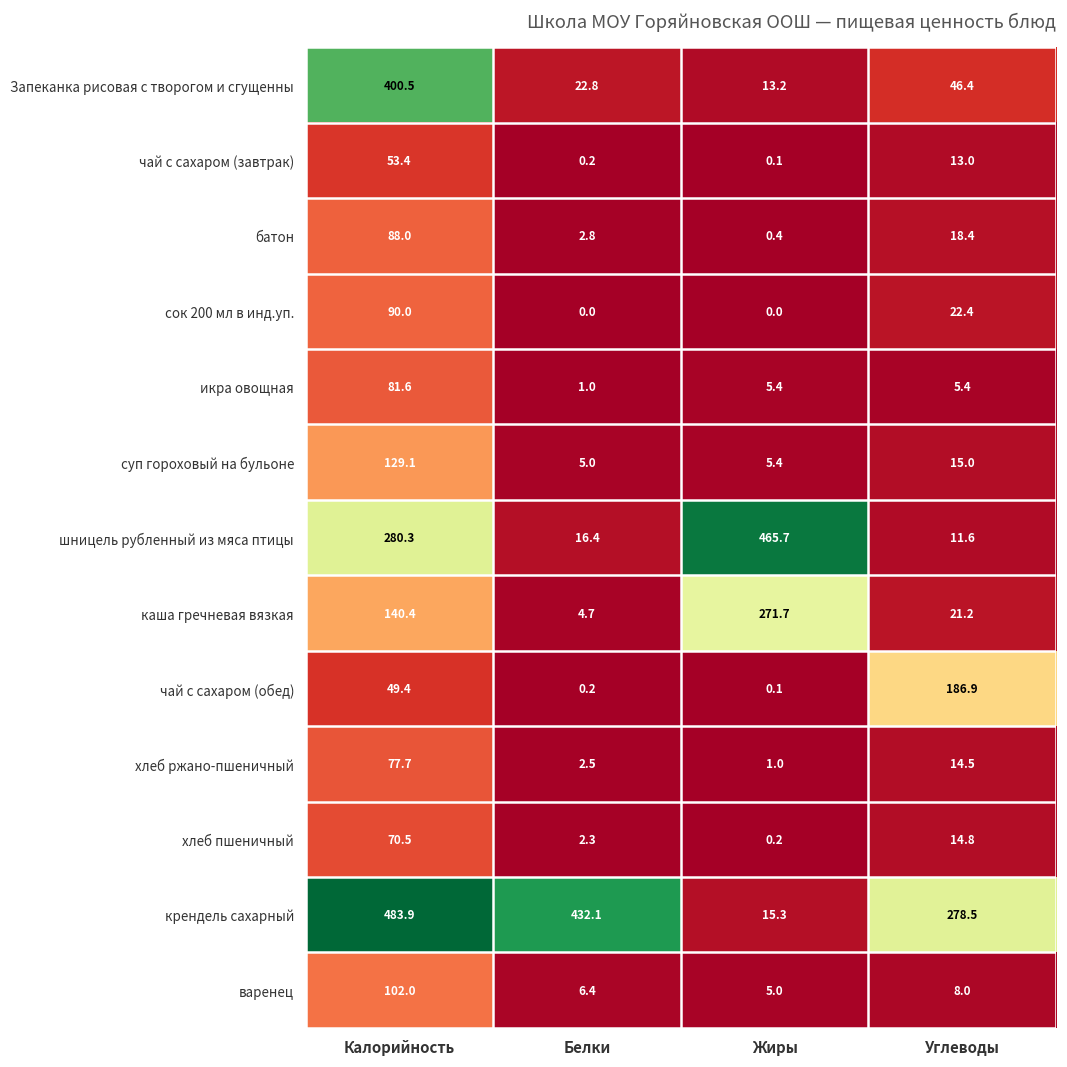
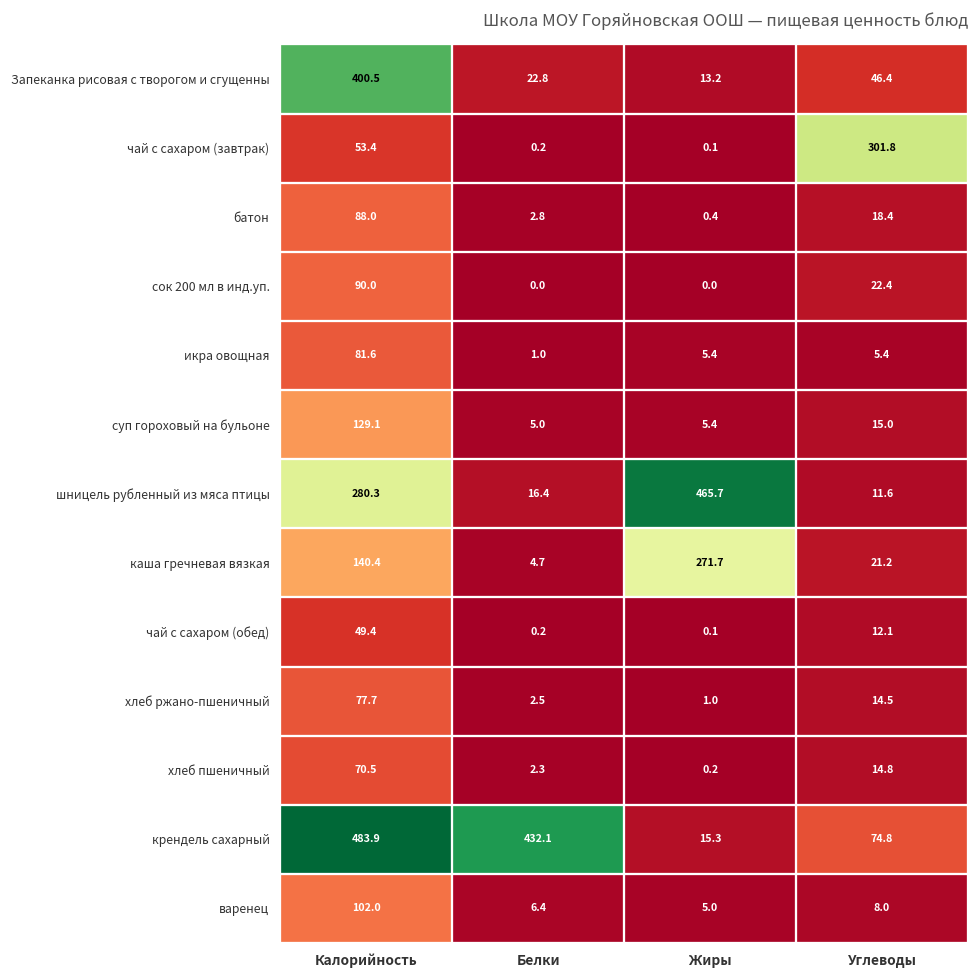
  {
    "Запеканка рисовая с творогом и сгущенны": {
      "Калорийность": 400.5,
      "Белки": 22.8,
      "Жиры": 13.2,
      "Углеводы": 46.4
    },
    "чай с сахаром (завтрак)": {
      "Калорийность": 53.4,
      "Белки": 0.2,
      "Жиры": 0.1,
-     "Углеводы": 13.0
+     "Углеводы": 301.8
    },
    "батон": {
      "Калорийность": 88.0,
      "Белки": 2.8,
      "Жиры": 0.4,
      "Углеводы": 18.4
    },
    "сок 200 мл в инд.уп.": {
      "Калорийность": 90.0,
      "Белки": 0.0,
      "Жиры": 0.0,
      "Углеводы": 22.4
    },
    "икра овощная": {
      "Калорийность": 81.6,
      "Белки": 1.0,
      "Жиры": 5.4,
      "Углеводы": 5.4
    },
    "суп гороховый на бульоне": {
      "Калорийность": 129.1,
      "Белки": 5.0,
      "Жиры": 5.4,
      "Углеводы": 15.0
    },
    "шницель рубленный из мяса птицы": {
      "Калорийность": 280.3,
      "Белки": 16.4,
      "Жиры": 465.7,
      "Углеводы": 11.6
    },
    "каша гречневая вязкая": {
      "Калорийность": 140.4,
      "Белки": 4.7,
      "Жиры": 271.7,
      "Углеводы": 21.2
    },
    "чай с сахаром (обед)": {
      "Калорийность": 49.4,
      "Белки": 0.2,
      "Жиры": 0.1,
-     "Углеводы": 186.9
+     "Углеводы": 12.1
    },
    "хлеб ржано-пшеничный": {
      "Калорийность": 77.7,
      "Белки": 2.5,
      "Жиры": 1.0,
      "Углеводы": 14.5
    },
    "хлеб пшеничный": {
      "Калорийность": 70.5,
      "Белки": 2.3,
      "Жиры": 0.2,
      "Углеводы": 14.8
    },
    "крендель сахарный": {
      "Калорийность": 483.9,
      "Белки": 432.1,
      "Жиры": 15.3,
-     "Углеводы": 278.5
+     "Углеводы": 74.8
    },
    "варенец": {
      "Калорийность": 102.0,
      "Белки": 6.4,
      "Жиры": 5.0,
      "Углеводы": 8.0
    }
  }
